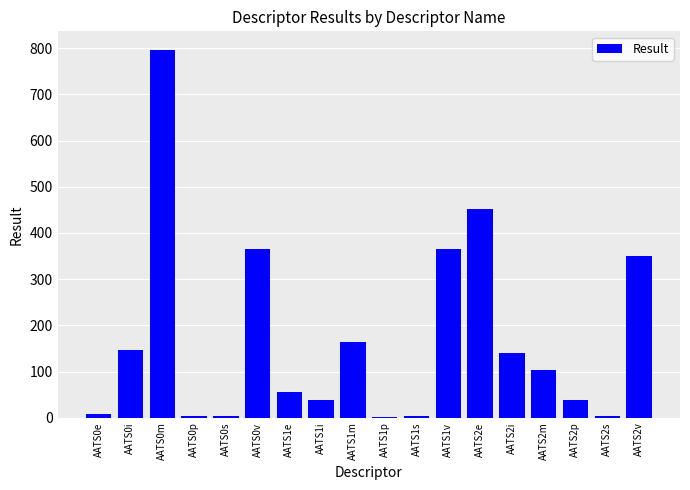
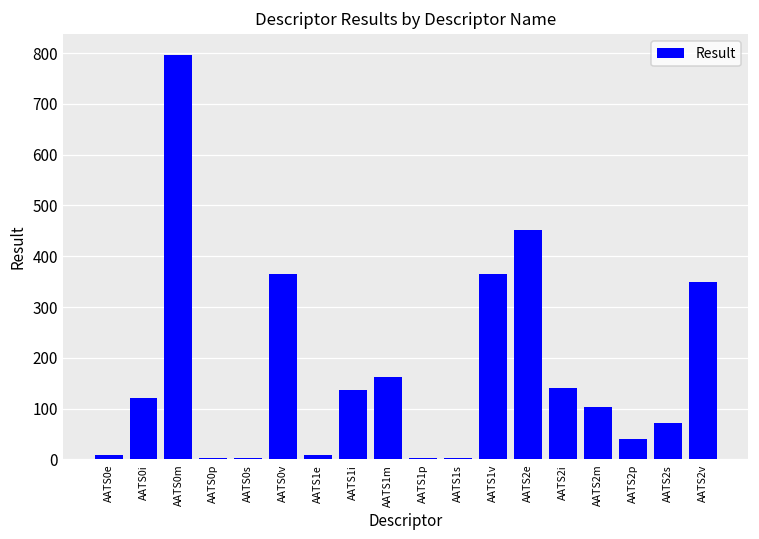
  {
    "AATS0e": 10,
-   "AATS0i": 150,
+   "AATS0i": 120,
    "AATS0m": 800,
    "AATS0v": 370,
-   "AATS1e": 60,
-   "AATS1i": 40,
+   "AATS1e": 10,
+   "AATS1i": 140,
    "AATS1m": 160,
    "AATS1v": 370,
    "AATS2e": 450,
    "AATS2i": 140,
    "AATS2m": 100,
    "AATS2p": 40,
-   "AATS2s": 0,
+   "AATS2s": 70,
    "AATS2v": 350
  }
